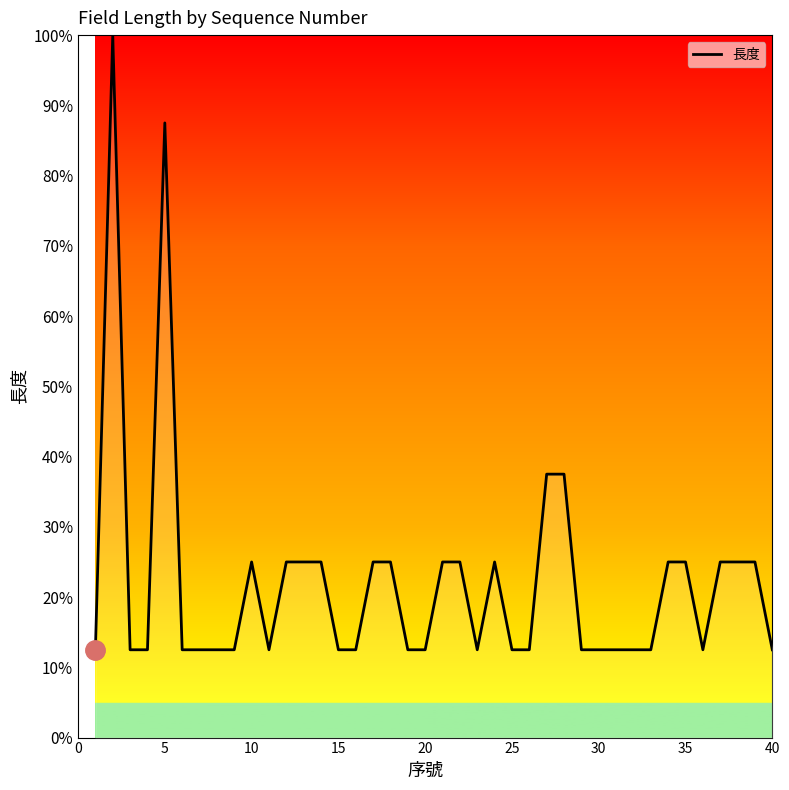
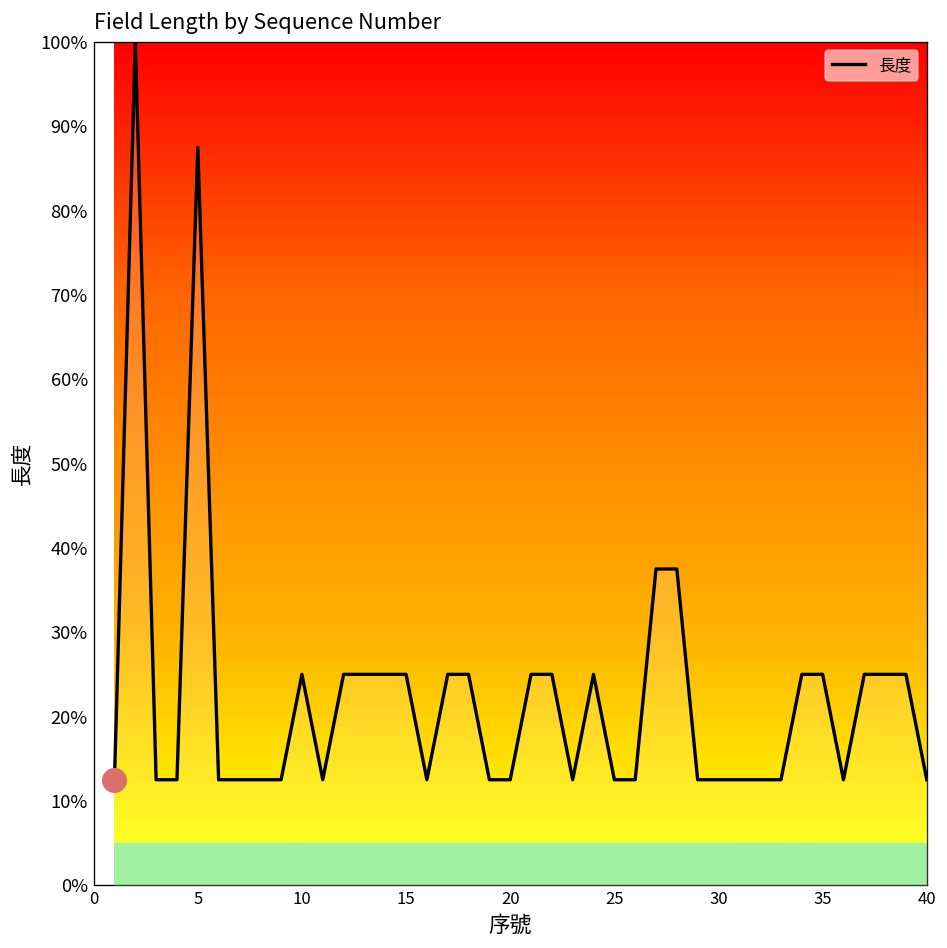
  {
    "長度": {
      "5": "88%",
      "10": "25%",
-     "15": "13%",
+     "15": "25%",
      "20": "13%",
      "25": "13%",
      "30": "13%",
      "35": "25%",
      "40": "13%"
    }
  }
